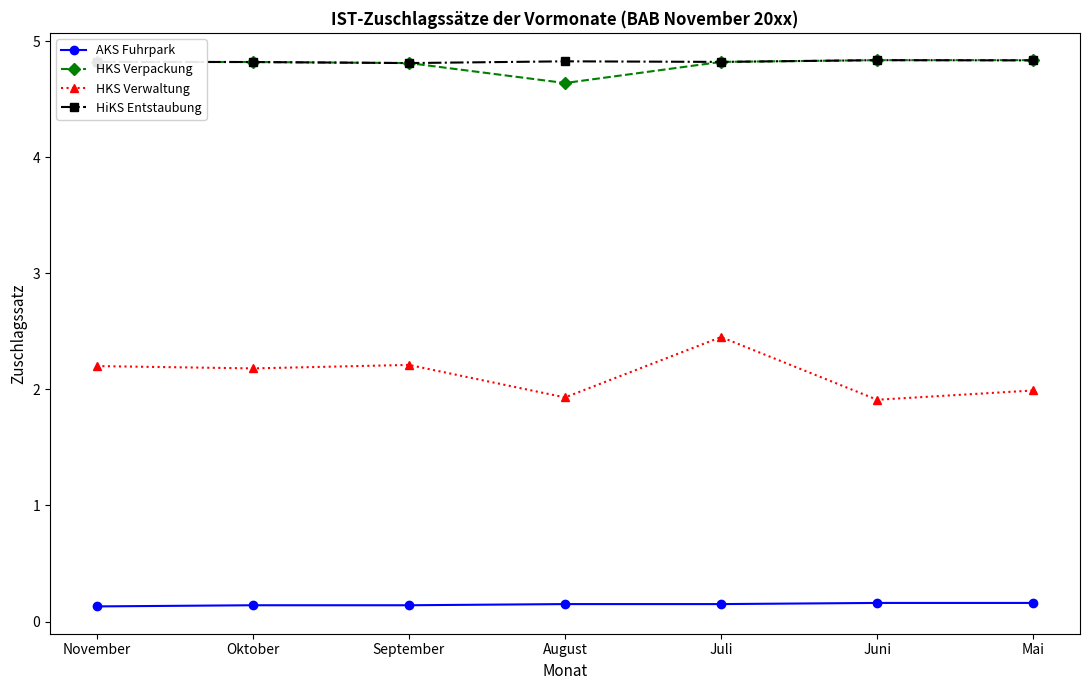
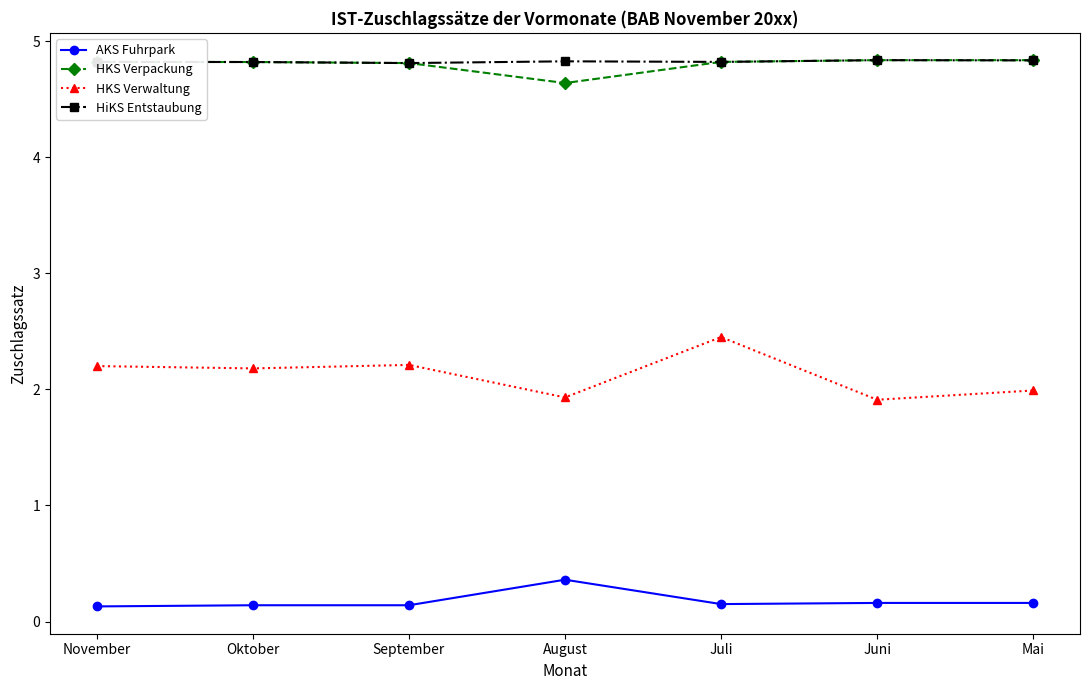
  {
    "AKS Fuhrpark": {
      "November": 0.13,
      "Oktober": 0.14,
      "September": 0.14,
-     "August": 0.15,
+     "August": 0.36,
      "Juli": 0.15,
      "Juni": 0.16,
      "Mai": 0.16
    },
    "HKS Verpackung": {
      "August": 4.64
    },
    "HKS Verwaltung": {
      "November": 2.20,
      "Oktober": 2.18,
      "September": 2.21,
      "August": 1.93,
      "Juli": 2.45,
      "Juni": 1.91,
      "Mai": 1.99
    },
    "HiKS Entstaubung": {
      "August": 4.83
    }
  }
